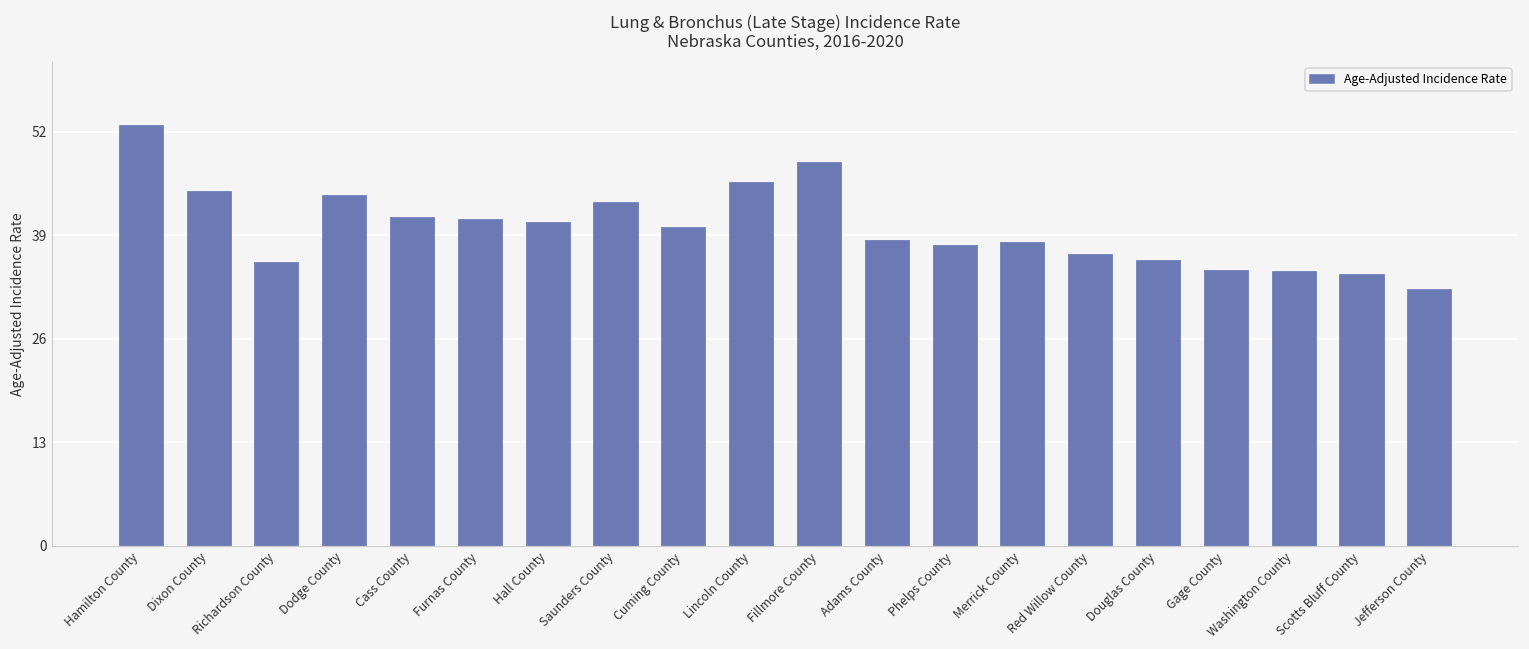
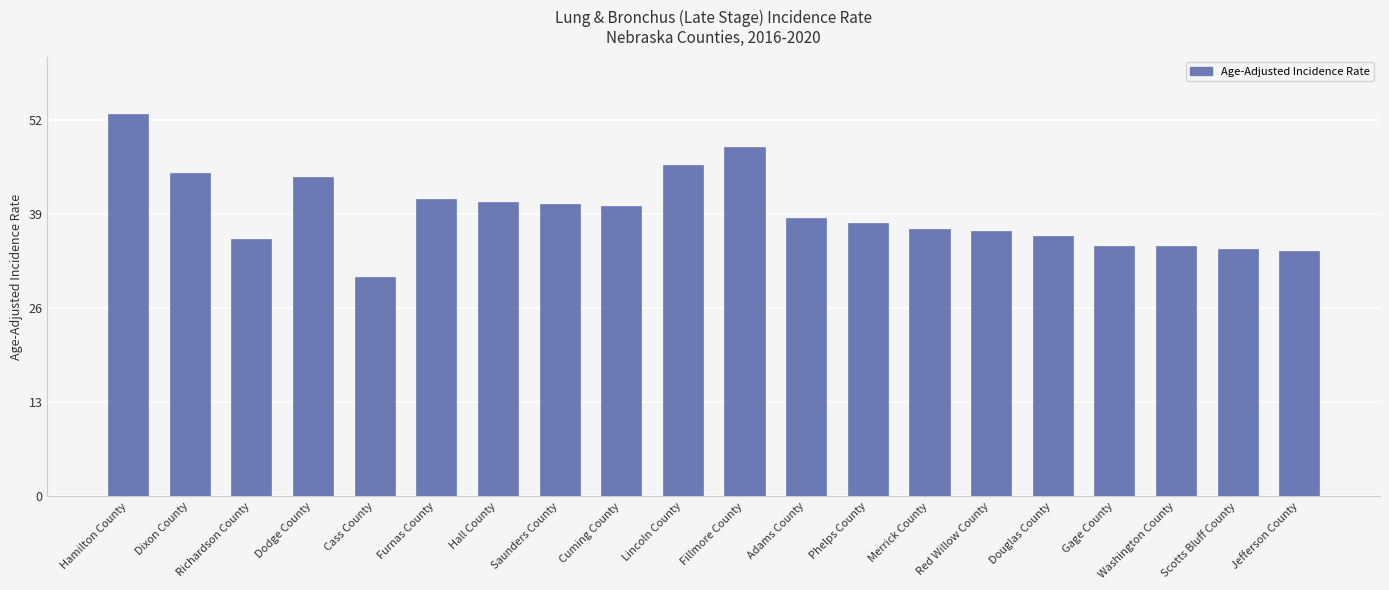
  {
    "Hamilton County": 53,
    "Dixon County": 45,
    "Richardson County": 36,
    "Dodge County": 44,
-   "Cass County": 41,
+   "Cass County": 30,
    "Furnas County": 41,
    "Hall County": 41,
-   "Saunders County": 43,
+   "Saunders County": 40,
    "Cuming County": 40,
    "Lincoln County": 46,
    "Fillmore County": 48,
    "Adams County": 38,
    "Phelps County": 38,
-   "Merrick County": 38,
+   "Merrick County": 37,
    "Red Willow County": 37,
    "Douglas County": 36,
    "Gage County": 35,
    "Washington County": 35,
    "Scotts Bluff County": 34,
-   "Jefferson County": 32
+   "Jefferson County": 34
  }
